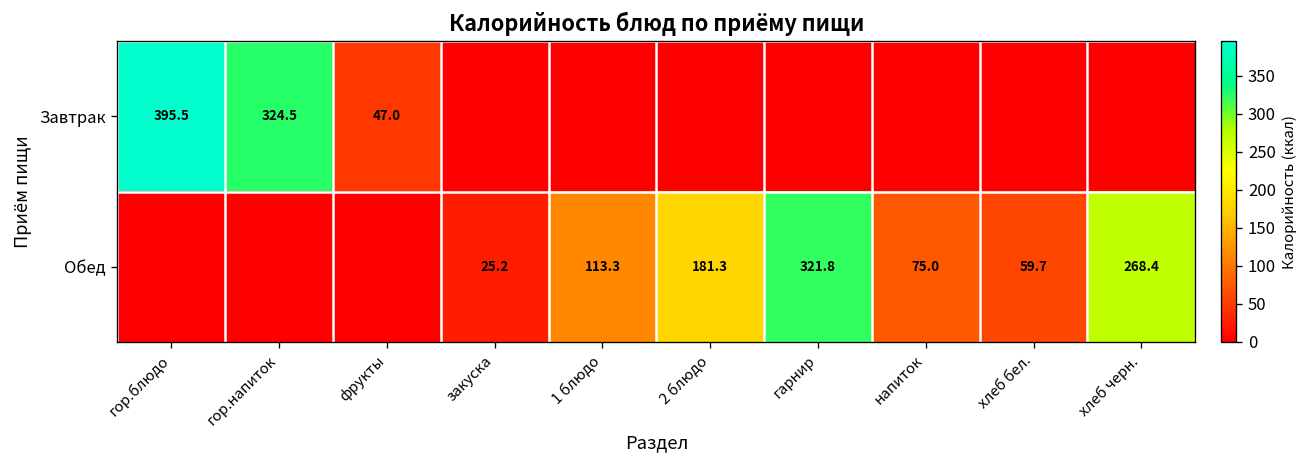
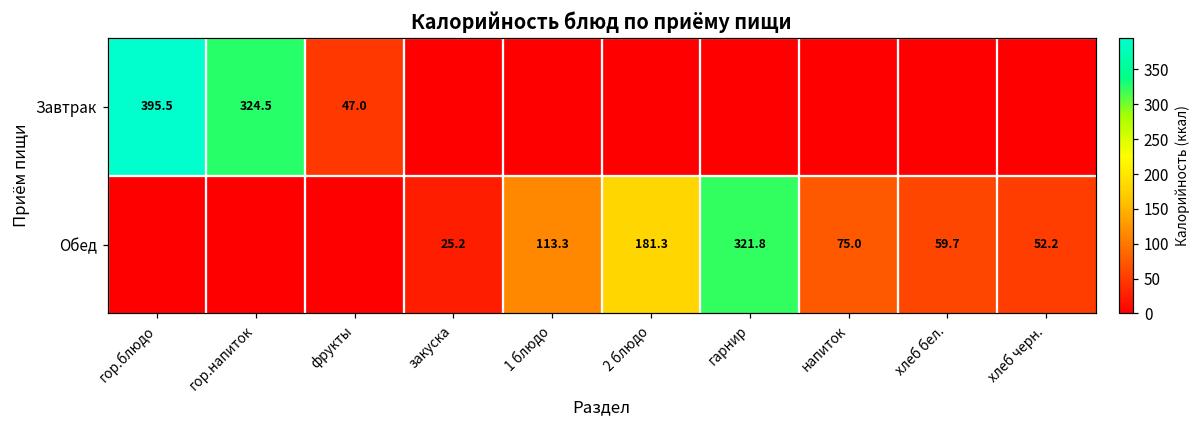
  {
    "Завтрак": {
      "гор.блюдо": 395.5,
      "гор.напиток": 324.5,
      "фрукты": 47.0
    },
    "Обед": {
      "закуска": 25.2,
      "1 блюдо": 113.3,
      "2 блюдо": 181.3,
      "гарнир": 321.8,
      "напиток": 75.0,
      "хлеб бел.": 59.7,
-     "хлеб черн.": 268.4
+     "хлеб черн.": 52.2
    }
  }
